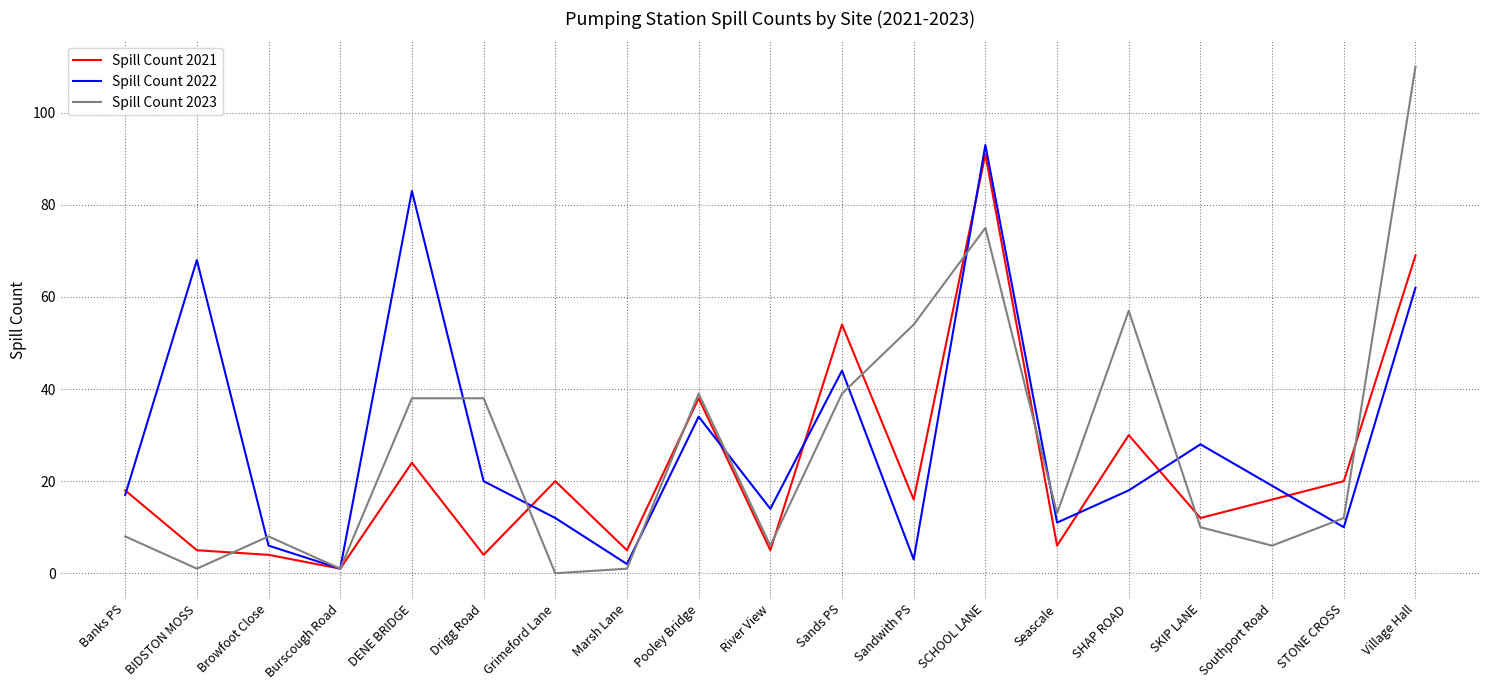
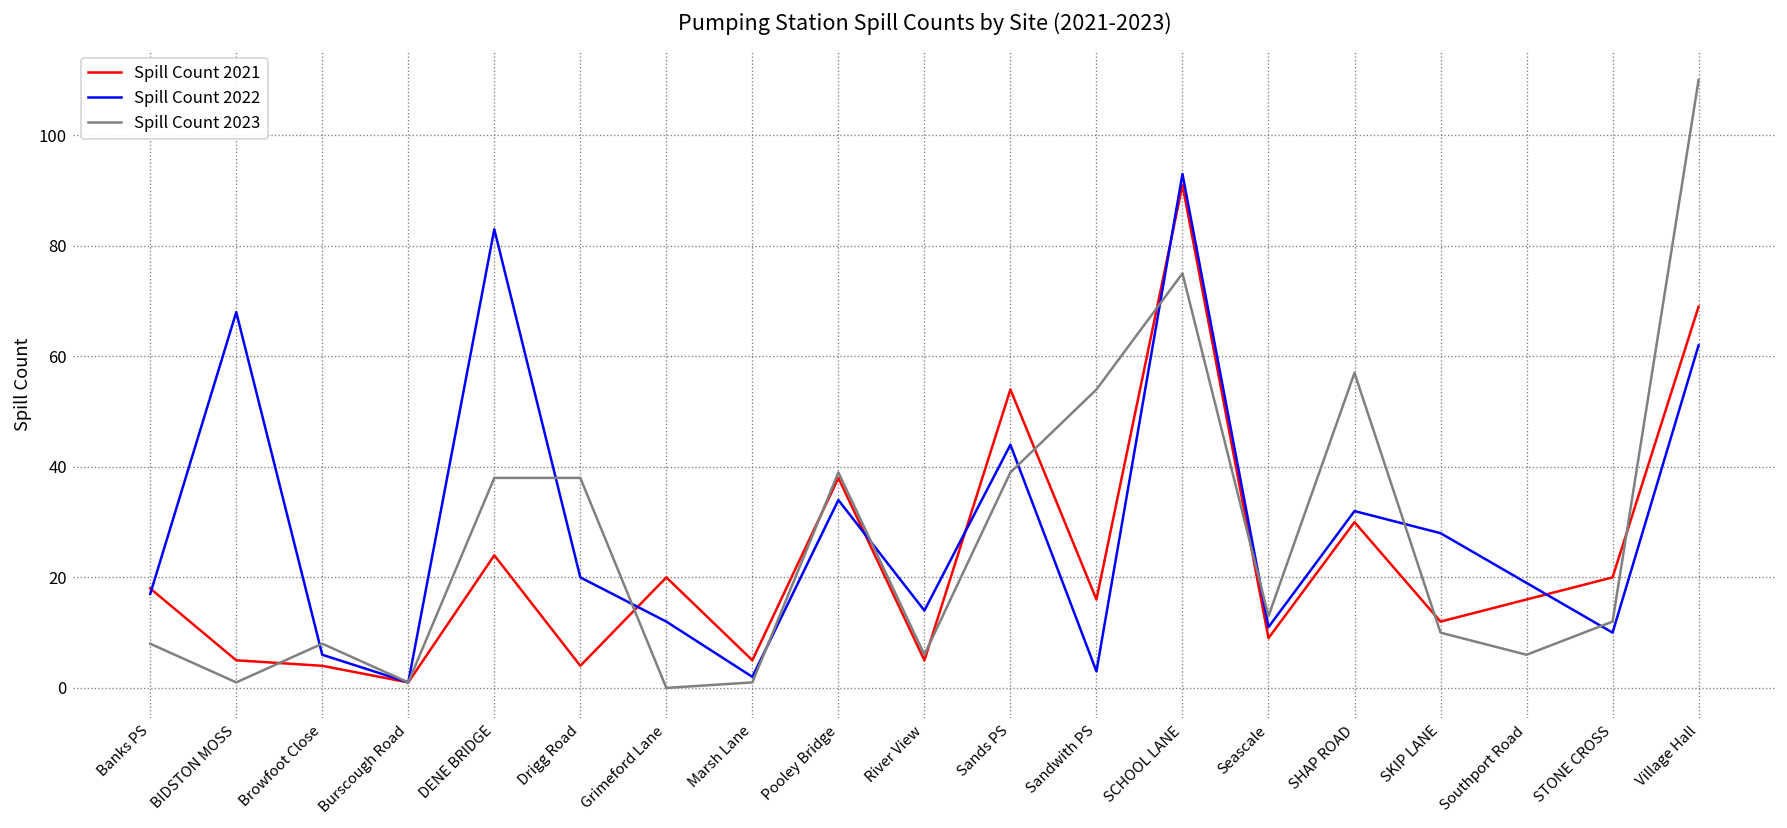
  {
    "Spill Count 2021": {
      "Banks PS": 18,
      "BIDSTON MOSS": 5,
      "Browfoot Close": 4,
      "DENE BRIDGE": 24,
      "Drigg Road": 4,
      "Grimeford Lane": 20,
      "Marsh Lane": 5,
      "Pooley Bridge": 38,
      "River View": 5,
      "Sands PS": 54,
      "Sandwith PS": 16,
      "SCHOOL LANE": 91,
-     "Seascale": 6,
+     "Seascale": 9,
      "SHAP ROAD": 30,
      "SKIP LANE": 12,
      "Southport Road": 16,
      "STONE CROSS": 20,
      "Village Hall": 69
    },
    "Spill Count 2022": {
      "Banks PS": 17,
      "BIDSTON MOSS": 68,
      "Browfoot Close": 6,
      "DENE BRIDGE": 83,
      "Drigg Road": 20,
      "Grimeford Lane": 12,
      "Marsh Lane": 2,
      "Pooley Bridge": 34,
      "River View": 14,
      "Sands PS": 44,
      "Sandwith PS": 3,
      "SCHOOL LANE": 93,
      "Seascale": 11,
-     "SHAP ROAD": 18,
+     "SHAP ROAD": 32,
      "SKIP LANE": 28,
      "Southport Road": 19,
      "STONE CROSS": 10,
      "Village Hall": 62
    },
    "Spill Count 2023": {
      "Banks PS": 8,
      "BIDSTON MOSS": 1,
      "Browfoot Close": 8,
      "DENE BRIDGE": 38,
      "Drigg Road": 38,
      "Grimeford Lane": 0,
      "Marsh Lane": 1,
      "Pooley Bridge": 39,
      "River View": 6,
      "Sands PS": 39,
      "Sandwith PS": 54,
      "SCHOOL LANE": 75,
      "Seascale": 13,
      "SHAP ROAD": 57,
      "SKIP LANE": 10,
      "Southport Road": 6,
      "STONE CROSS": 12,
      "Village Hall": 110
    }
  }
